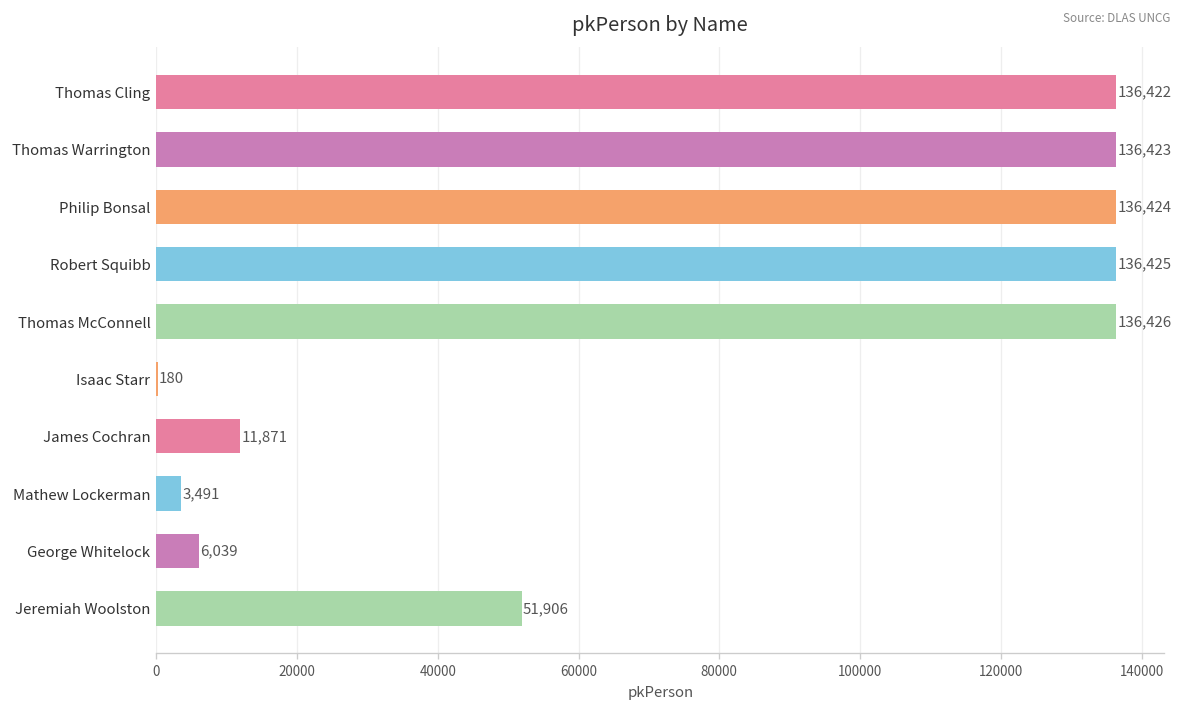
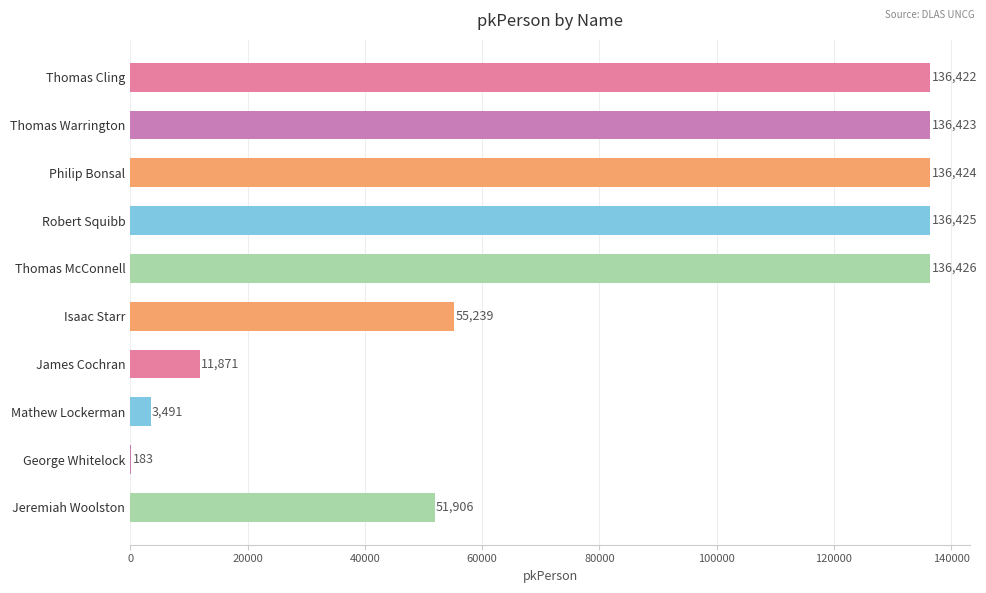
  {
    "Thomas Cling": "136,422",
    "Thomas Warrington": "136,423",
    "Philip Bonsal": "136,424",
    "Robert Squibb": "136,425",
    "Thomas McConnell": "136,426",
-   "Isaac Starr": "180",
+   "Isaac Starr": "55,239",
    "James Cochran": "11,871",
    "Mathew Lockerman": "3,491",
-   "George Whitelock": "6,039",
+   "George Whitelock": "183",
    "Jeremiah Woolston": "51,906"
  }
